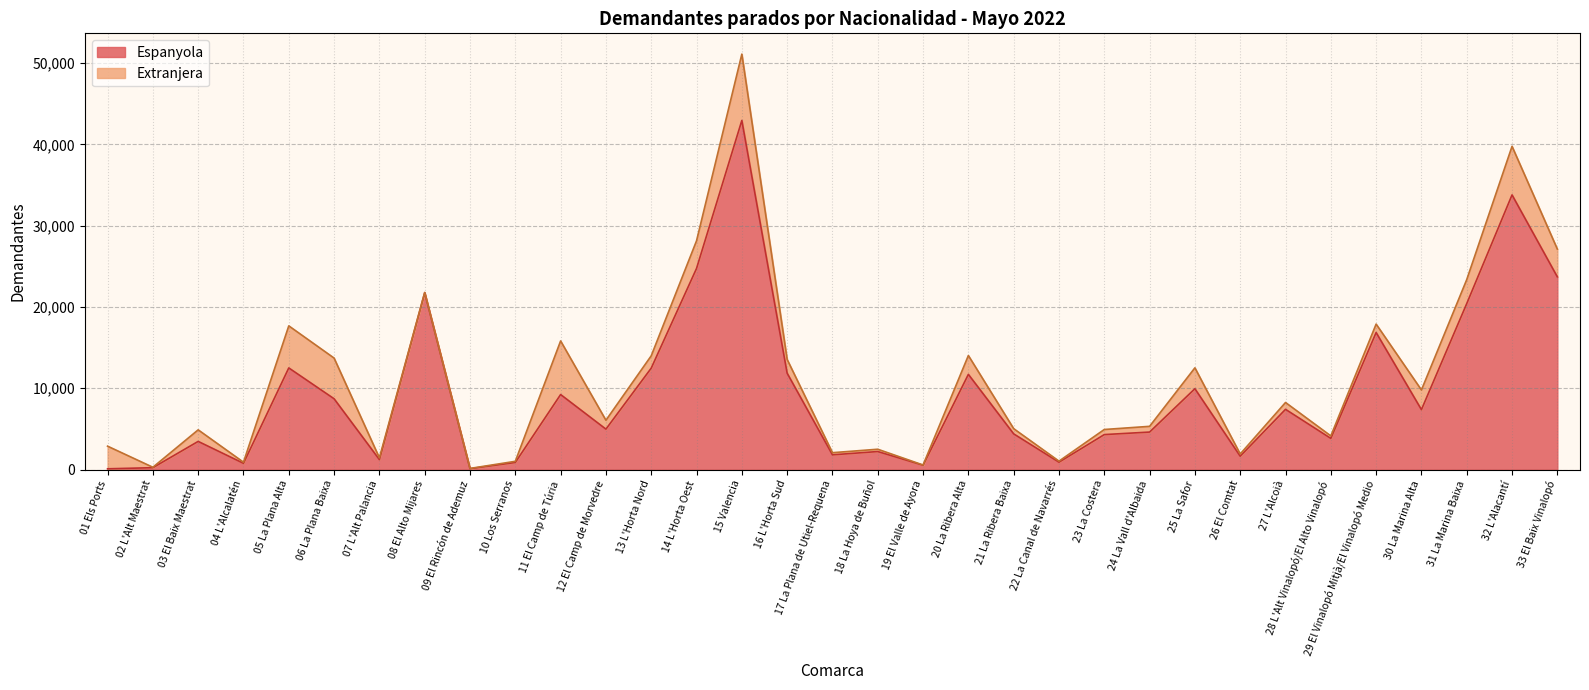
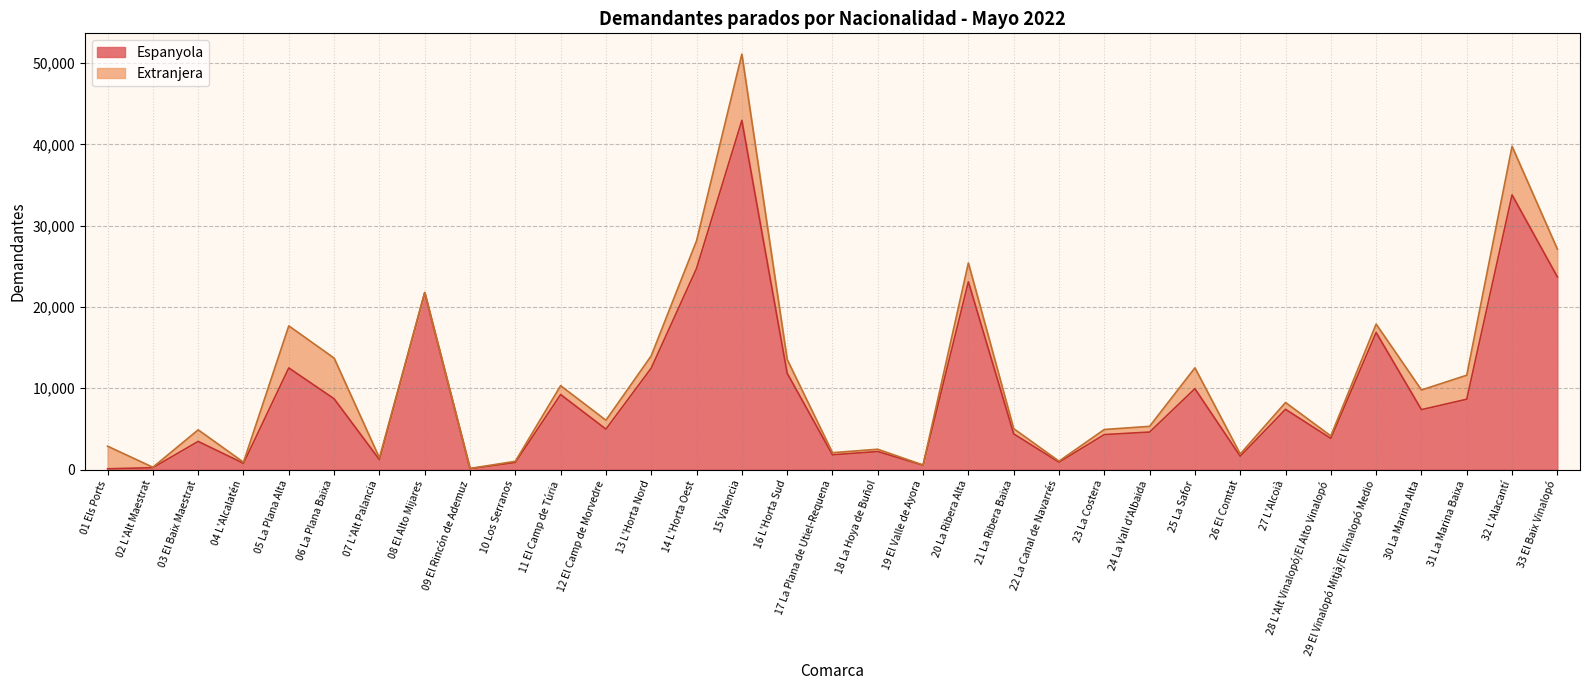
  {
    "Espanyola": {
      "01 Els Ports": "0",
      "03 El Baix Maestrat": "3,000",
      "05 La Plana Alta": "13,000",
      "06 La Plana Baixa": "9,000",
      "11 El Camp de Túria": "9,000",
      "12 El Camp de Morvedre": "5,000",
      "13 L'Horta Nord": "12,000",
      "14 L'Horta Oest": "25,000",
      "15 Valencia": "43,000",
      "16 L'Horta Sud": "12,000",
-     "20 La Ribera Alta": "12,000",
+     "20 La Ribera Alta": "23,000",
      "21 La Ribera Baixa": "4,000",
      "23 La Costera": "4,000",
      "24 La Vall d'Albaida": "5,000",
      "25 La Safor": "10,000",
      "27 L'Alcoià": "7,000",
      "29 El Vinalopó Mitjà/El Vinalopó Medio": "17,000",
      "30 La Marina Alta": "7,000",
-     "31 La Marina Baixa": "20,000",
+     "31 La Marina Baixa": "9,000",
      "32 L'Alacantí": "34,000",
      "33 El Baix Vinalopó": "24,000"
    },
    "Extranjera": {
      "01 Els Ports": "3,000",
      "03 El Baix Maestrat": "1,000",
      "05 La Plana Alta": "5,000",
      "06 La Plana Baixa": "5,000",
-     "11 El Camp de Túria": "7,000",
+     "11 El Camp de Túria": "1,000",
      "12 El Camp de Morvedre": "1,000",
      "13 L'Horta Nord": "2,000",
      "14 L'Horta Oest": "3,000",
      "15 Valencia": "8,000",
      "16 L'Horta Sud": "2,000",
      "20 La Ribera Alta": "2,000",
      "21 La Ribera Baixa": "1,000",
      "23 La Costera": "1,000",
      "24 La Vall d'Albaida": "1,000",
      "25 La Safor": "3,000",
      "27 L'Alcoià": "1,000",
      "29 El Vinalopó Mitjà/El Vinalopó Medio": "1,000",
      "30 La Marina Alta": "2,000",
      "31 La Marina Baixa": "3,000",
      "32 L'Alacantí": "6,000",
      "33 El Baix Vinalopó": "3,000"
    }
  }
